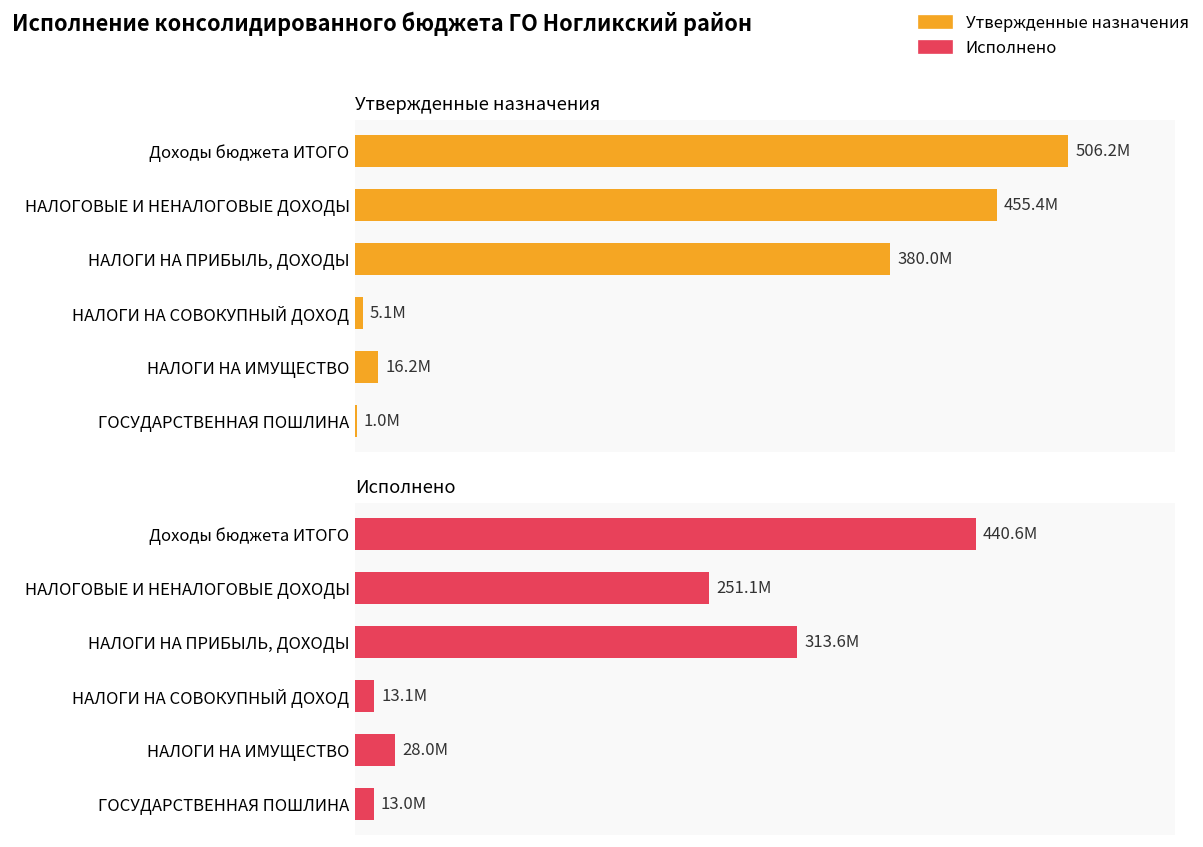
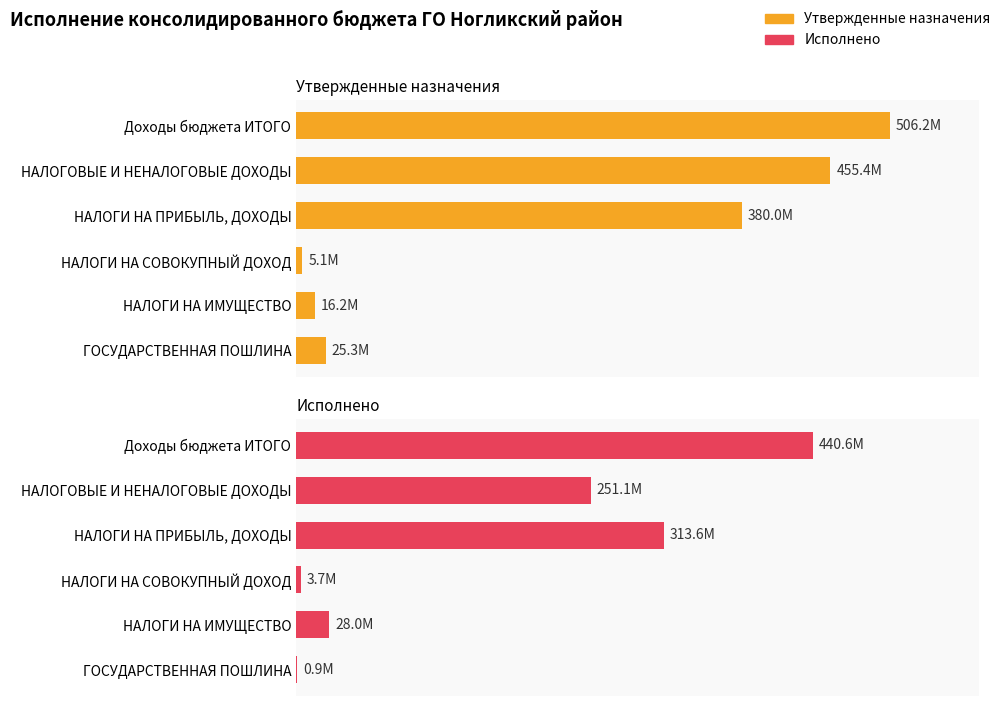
  {
    "Утвержденные назначения": {
      "Доходы бюджета ИТОГО": "506.2M",
      "НАЛОГОВЫЕ И НЕНАЛОГОВЫЕ ДОХОДЫ": "455.4M",
      "НАЛОГИ НА ПРИБЫЛЬ, ДОХОДЫ": "380.0M",
      "НАЛОГИ НА СОВОКУПНЫЙ ДОХОД": "5.1M",
      "НАЛОГИ НА ИМУЩЕСТВО": "16.2M",
-     "ГОСУДАРСТВЕННАЯ ПОШЛИНА": "1.0M"
+     "ГОСУДАРСТВЕННАЯ ПОШЛИНА": "25.3M"
    },
    "Исполнено": {
      "Доходы бюджета ИТОГО": "440.6M",
      "НАЛОГОВЫЕ И НЕНАЛОГОВЫЕ ДОХОДЫ": "251.1M",
      "НАЛОГИ НА ПРИБЫЛЬ, ДОХОДЫ": "313.6M",
-     "НАЛОГИ НА СОВОКУПНЫЙ ДОХОД": "13.1M",
+     "НАЛОГИ НА СОВОКУПНЫЙ ДОХОД": "3.7M",
      "НАЛОГИ НА ИМУЩЕСТВО": "28.0M",
-     "ГОСУДАРСТВЕННАЯ ПОШЛИНА": "13.0M"
+     "ГОСУДАРСТВЕННАЯ ПОШЛИНА": "0.9M"
    }
  }
